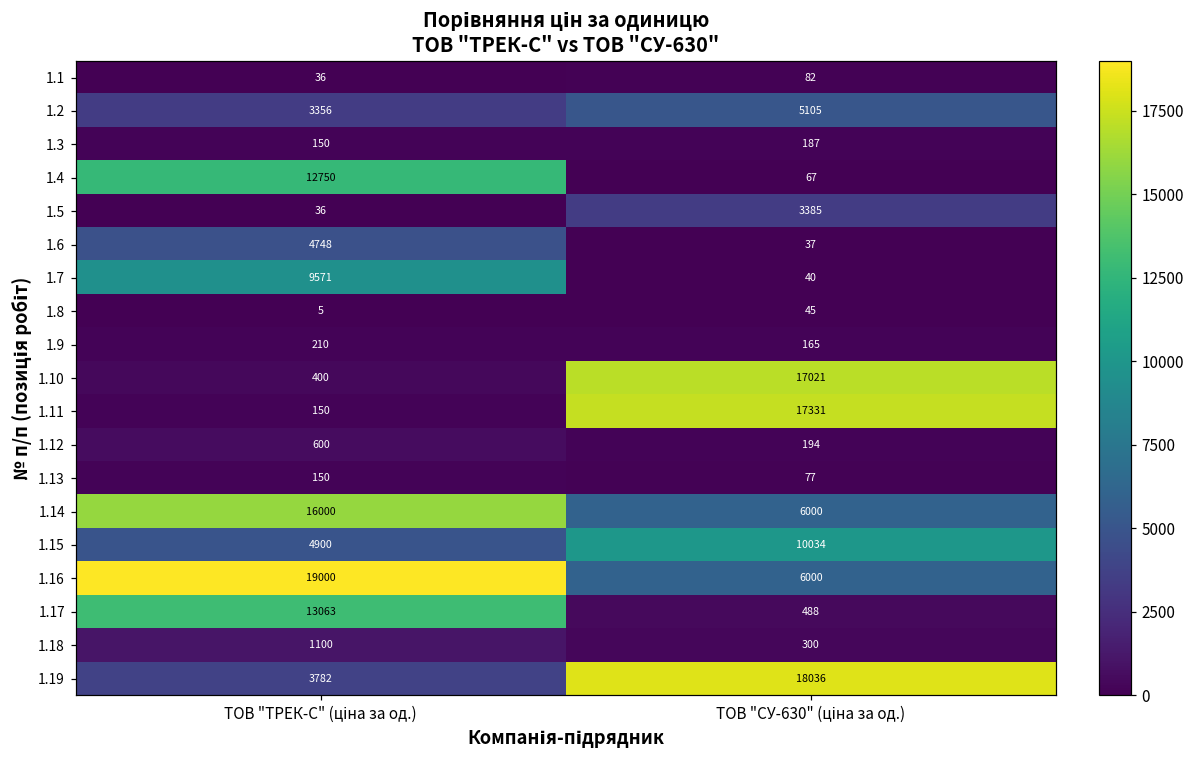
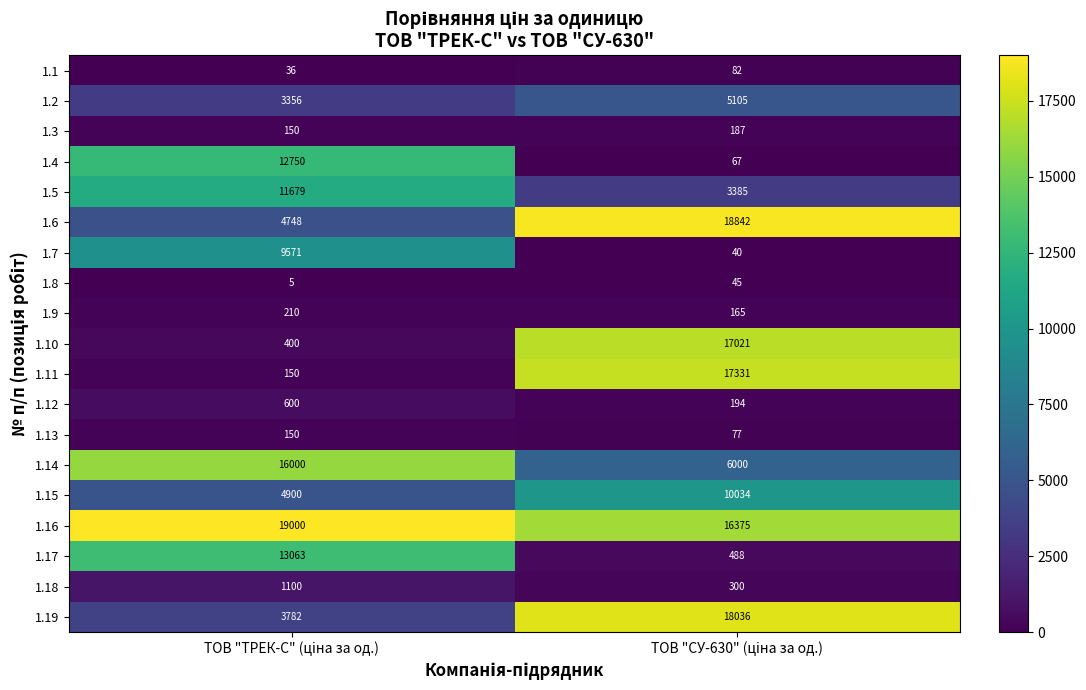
  {
    "1.1": {
      "ТОВ \"ТРЕК-С\" (ціна за од.)": 36,
      "ТОВ \"СУ-630\" (ціна за од.)": 82
    },
    "1.2": {
      "ТОВ \"ТРЕК-С\" (ціна за од.)": 3356,
      "ТОВ \"СУ-630\" (ціна за од.)": 5105
    },
    "1.3": {
      "ТОВ \"ТРЕК-С\" (ціна за од.)": 150,
      "ТОВ \"СУ-630\" (ціна за од.)": 187
    },
    "1.4": {
      "ТОВ \"ТРЕК-С\" (ціна за од.)": 12750,
      "ТОВ \"СУ-630\" (ціна за од.)": 67
    },
    "1.5": {
-     "ТОВ \"ТРЕК-С\" (ціна за од.)": 36,
+     "ТОВ \"ТРЕК-С\" (ціна за од.)": 11679,
      "ТОВ \"СУ-630\" (ціна за од.)": 3385
    },
    "1.6": {
      "ТОВ \"ТРЕК-С\" (ціна за од.)": 4748,
-     "ТОВ \"СУ-630\" (ціна за од.)": 37
+     "ТОВ \"СУ-630\" (ціна за од.)": 18842
    },
    "1.7": {
      "ТОВ \"ТРЕК-С\" (ціна за од.)": 9571,
      "ТОВ \"СУ-630\" (ціна за од.)": 40
    },
    "1.8": {
      "ТОВ \"ТРЕК-С\" (ціна за од.)": 5,
      "ТОВ \"СУ-630\" (ціна за од.)": 45
    },
    "1.9": {
      "ТОВ \"ТРЕК-С\" (ціна за од.)": 210,
      "ТОВ \"СУ-630\" (ціна за од.)": 165
    },
    "1.10": {
      "ТОВ \"ТРЕК-С\" (ціна за од.)": 400,
      "ТОВ \"СУ-630\" (ціна за од.)": 17021
    },
    "1.11": {
      "ТОВ \"ТРЕК-С\" (ціна за од.)": 150,
      "ТОВ \"СУ-630\" (ціна за од.)": 17331
    },
    "1.12": {
      "ТОВ \"ТРЕК-С\" (ціна за од.)": 600,
      "ТОВ \"СУ-630\" (ціна за од.)": 194
    },
    "1.13": {
      "ТОВ \"ТРЕК-С\" (ціна за од.)": 150,
      "ТОВ \"СУ-630\" (ціна за од.)": 77
    },
    "1.14": {
      "ТОВ \"ТРЕК-С\" (ціна за од.)": 16000,
      "ТОВ \"СУ-630\" (ціна за од.)": 6000
    },
    "1.15": {
      "ТОВ \"ТРЕК-С\" (ціна за од.)": 4900,
      "ТОВ \"СУ-630\" (ціна за од.)": 10034
    },
    "1.16": {
      "ТОВ \"ТРЕК-С\" (ціна за од.)": 19000,
-     "ТОВ \"СУ-630\" (ціна за од.)": 6000
+     "ТОВ \"СУ-630\" (ціна за од.)": 16375
    },
    "1.17": {
      "ТОВ \"ТРЕК-С\" (ціна за од.)": 13063,
      "ТОВ \"СУ-630\" (ціна за од.)": 488
    },
    "1.18": {
      "ТОВ \"ТРЕК-С\" (ціна за од.)": 1100,
      "ТОВ \"СУ-630\" (ціна за од.)": 300
    },
    "1.19": {
      "ТОВ \"ТРЕК-С\" (ціна за од.)": 3782,
      "ТОВ \"СУ-630\" (ціна за од.)": 18036
    }
  }
